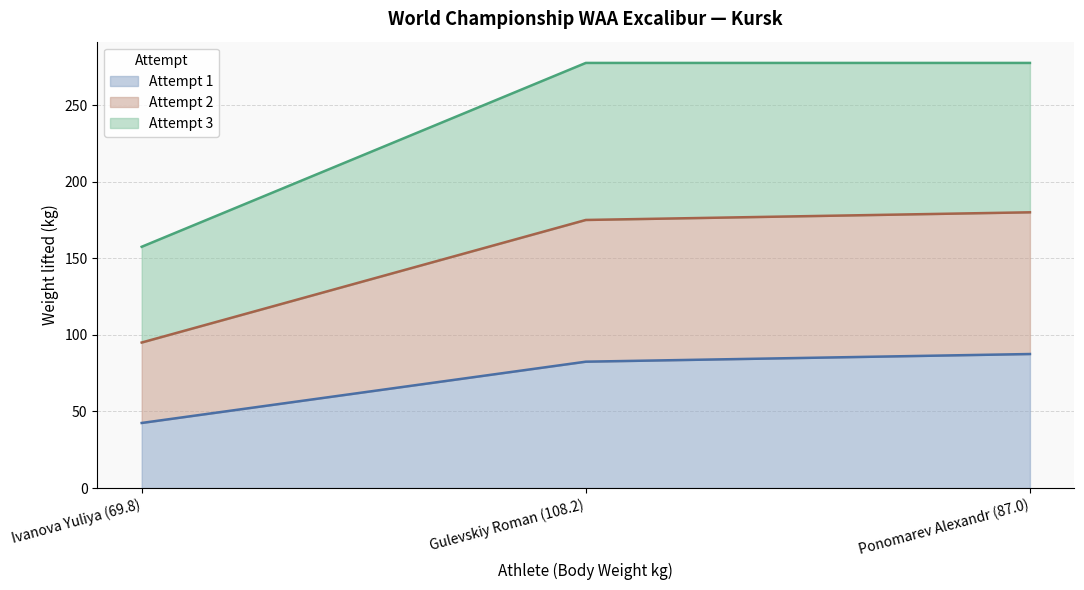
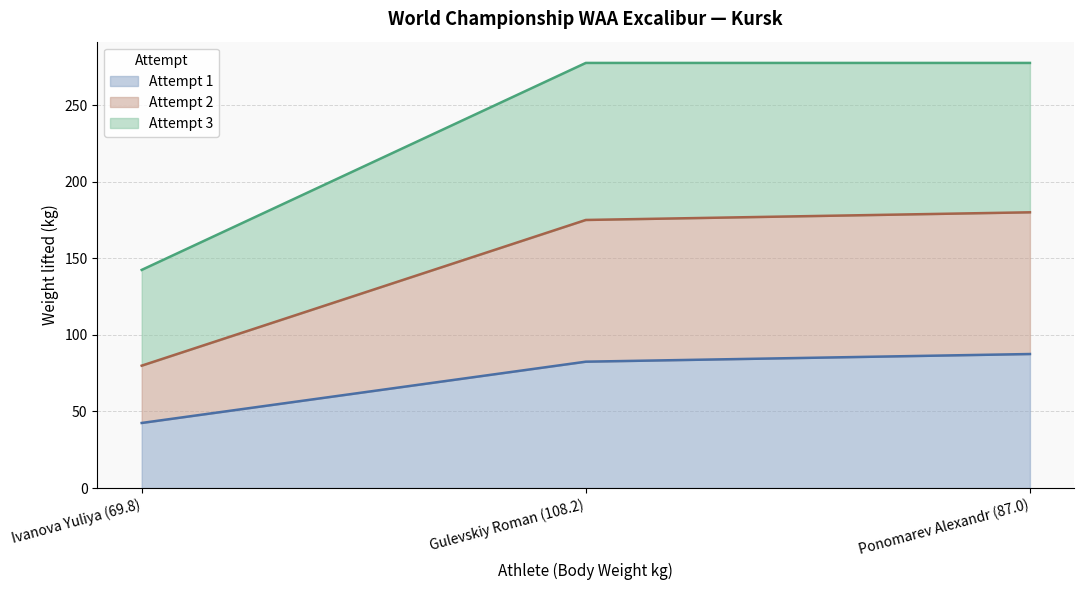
  {
    "Attempt 2": {
-     "Ivanova Yuliya (69.8)": 53,
+     "Ivanova Yuliya (69.8)": 37,
      "Gulevskiy Roman (108.2)": 93,
      "Ponomarev Alexandr (87.0)": 93
    }
  }
